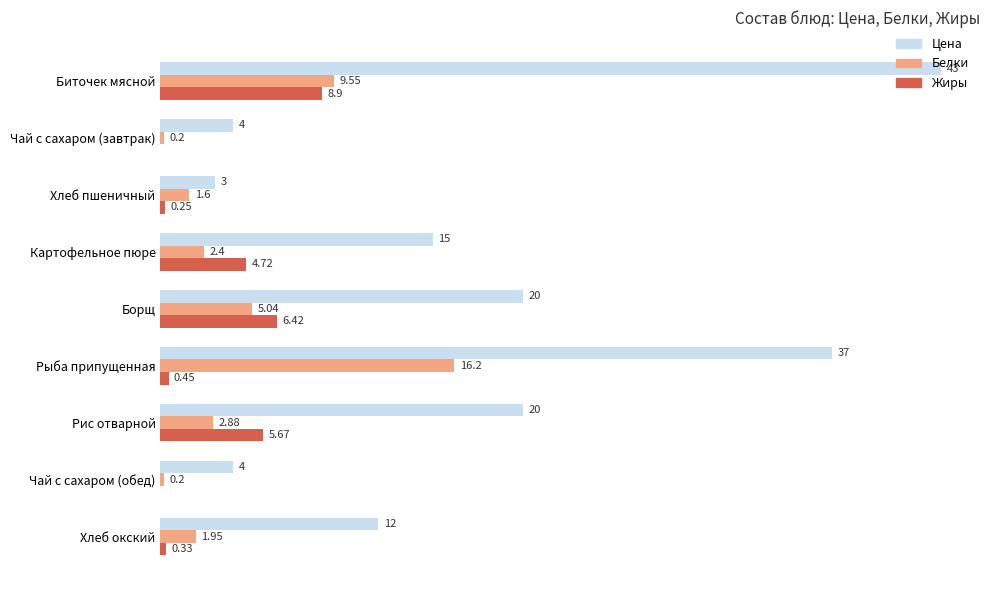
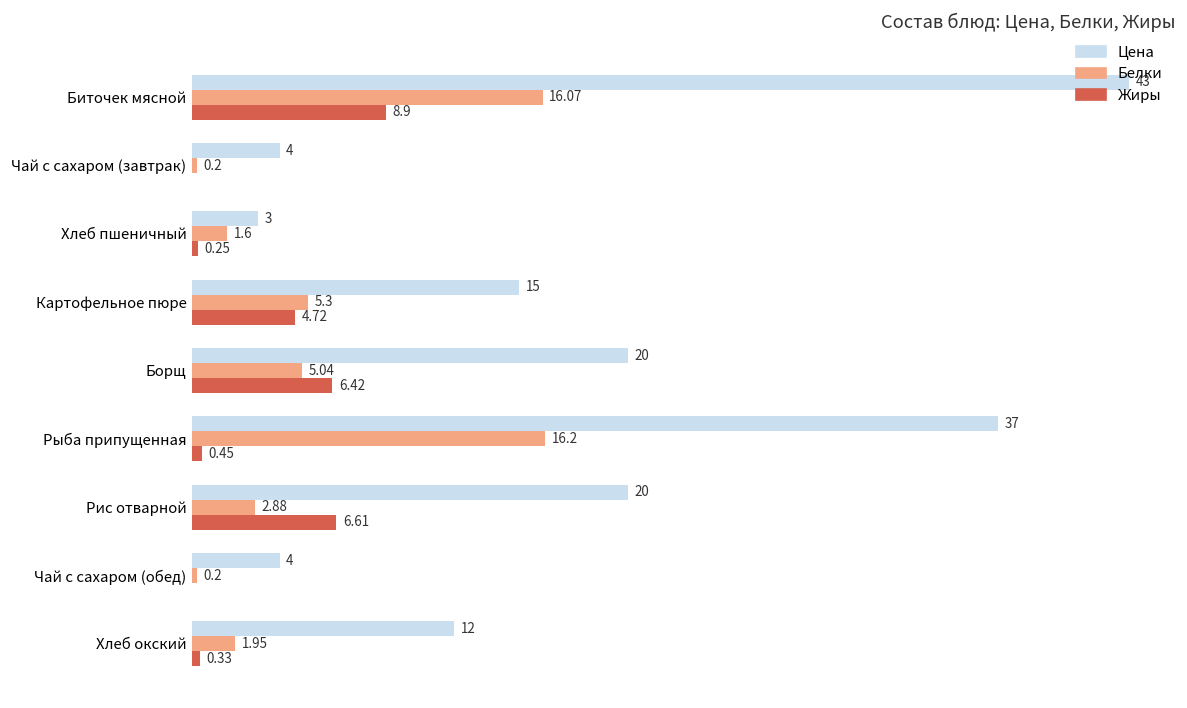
  {
    "Цена": {
      "Биточек мясной": 43,
      "Чай с сахаром (завтрак)": 4,
      "Хлеб пшеничный": 3,
      "Картофельное пюре": 15,
      "Борщ": 20,
      "Рыба припущенная": 37,
      "Рис отварной": 20,
      "Чай с сахаром (обед)": 4,
      "Хлеб окский": 12
    },
    "Белки": {
-     "Биточек мясной": 9.55,
+     "Биточек мясной": 16.07,
      "Чай с сахаром (завтрак)": 0.2,
      "Хлеб пшеничный": 1.6,
-     "Картофельное пюре": 2.4,
+     "Картофельное пюре": 5.3,
      "Борщ": 5.04,
      "Рыба припущенная": 16.2,
      "Рис отварной": 2.88,
      "Чай с сахаром (обед)": 0.2,
      "Хлеб окский": 1.95
    },
    "Жиры": {
      "Биточек мясной": 8.9,
      "Хлеб пшеничный": 0.25,
      "Картофельное пюре": 4.72,
      "Борщ": 6.42,
      "Рыба припущенная": 0.45,
-     "Рис отварной": 5.67,
+     "Рис отварной": 6.61,
      "Хлеб окский": 0.33
    }
  }
